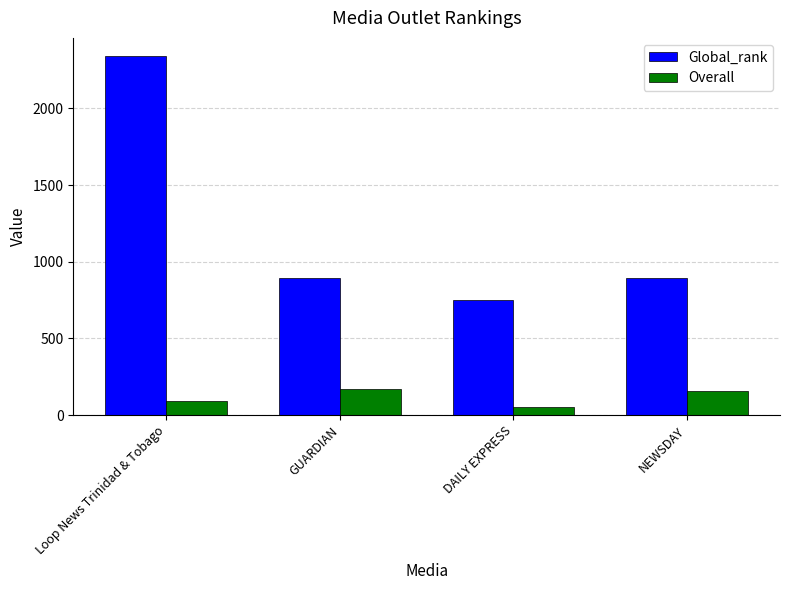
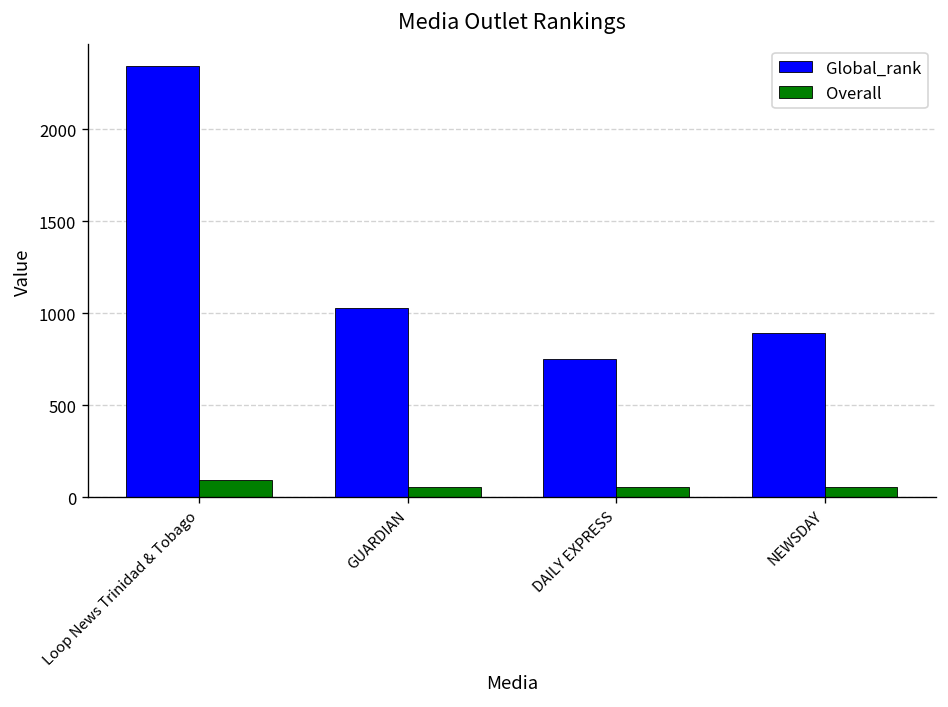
  {
    "Global_rank": {
      "Loop News Trinidad & Tobago": 2340,
-     "GUARDIAN": 890,
+     "GUARDIAN": 1030,
      "DAILY EXPRESS": 750,
      "NEWSDAY": 890
    },
    "Overall": {
      "Loop News Trinidad & Tobago": 100,
-     "GUARDIAN": 170,
+     "GUARDIAN": 50,
      "DAILY EXPRESS": 60,
-     "NEWSDAY": 160
+     "NEWSDAY": 60
    }
  }
